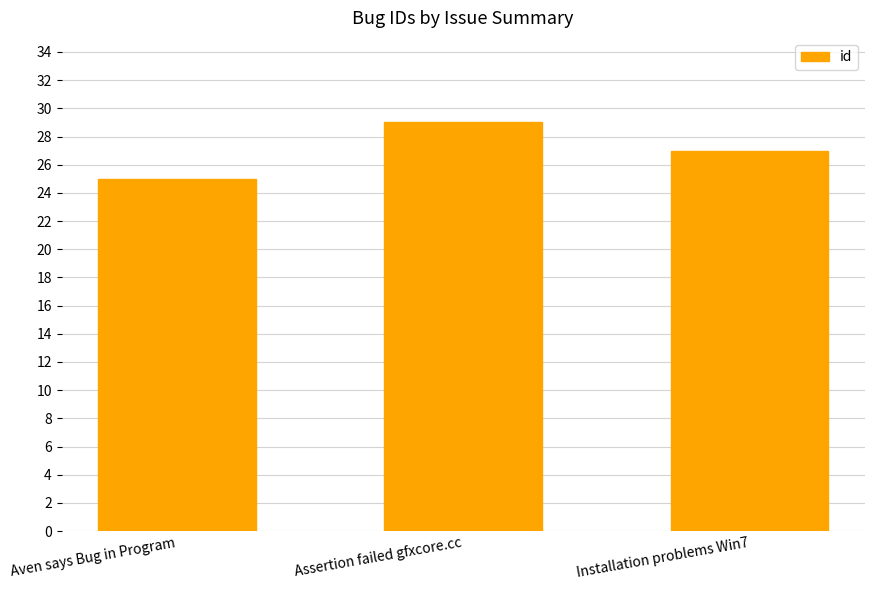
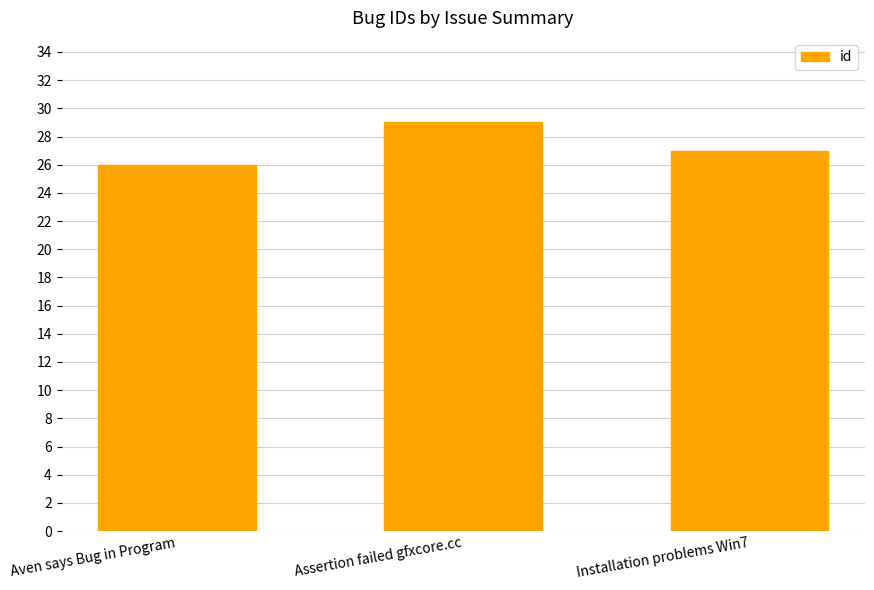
  {
-   "Aven says Bug in Program": 25,
+   "Aven says Bug in Program": 26,
    "Assertion failed gfxcore.cc": 29,
    "Installation problems Win7": 27
  }
